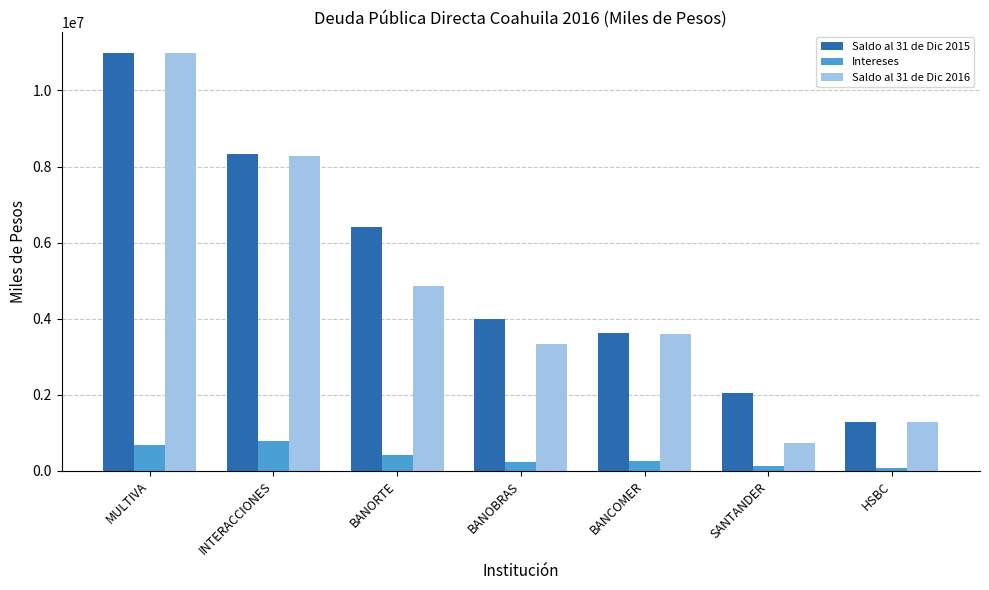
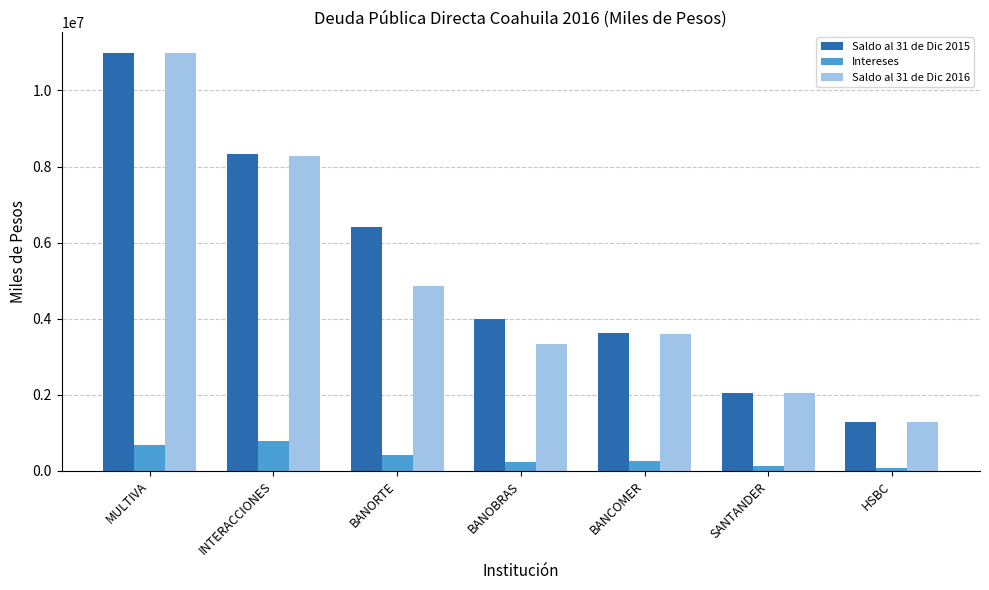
  {
    "Saldo al 31 de Dic 2015": {
      "MULTIVA": 11000000,
      "INTERACCIONES": 8300000,
      "BANORTE": 6400000,
      "BANOBRAS": 4000000,
      "BANCOMER": 3600000,
      "SANTANDER": 2100000,
      "HSBC": 1300000
    },
    "Intereses": {
      "MULTIVA": 700000,
      "INTERACCIONES": 800000,
      "BANORTE": 400000,
      "BANOBRAS": 200000,
      "BANCOMER": 200000,
      "SANTANDER": 100000,
      "HSBC": 100000
    },
    "Saldo al 31 de Dic 2016": {
      "MULTIVA": 11000000,
      "INTERACCIONES": 8300000,
      "BANORTE": 4900000,
      "BANOBRAS": 3300000,
      "BANCOMER": 3600000,
-     "SANTANDER": 700000,
+     "SANTANDER": 2000000,
      "HSBC": 1300000
    }
  }
